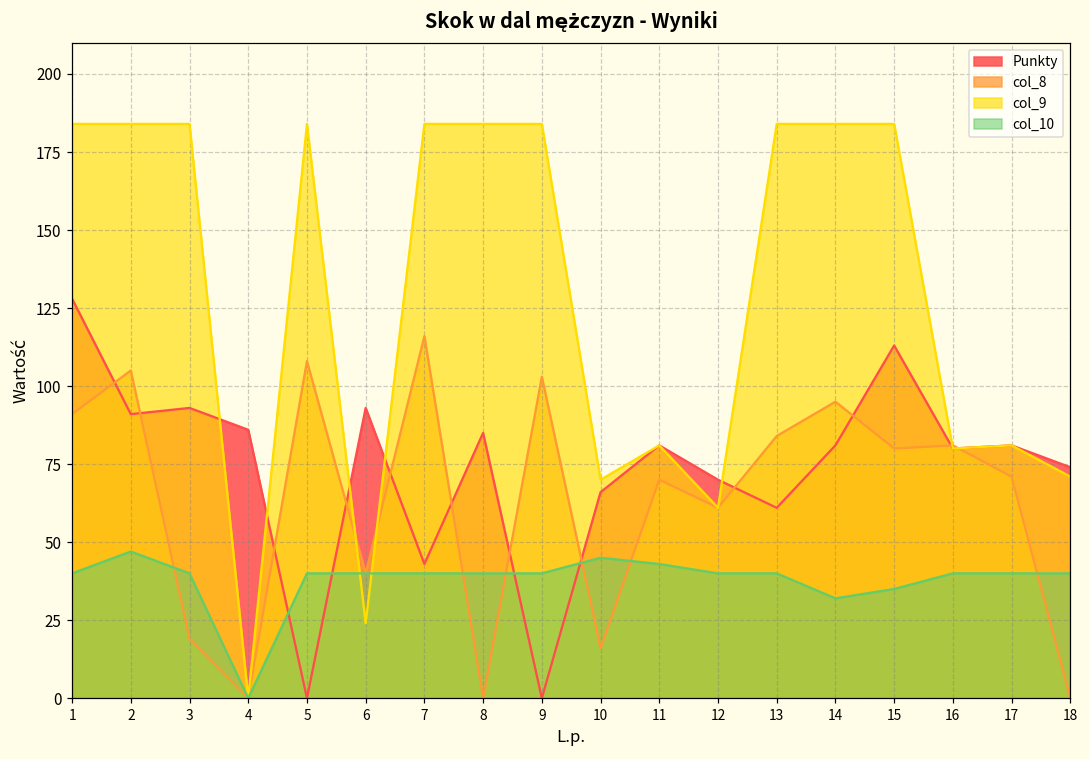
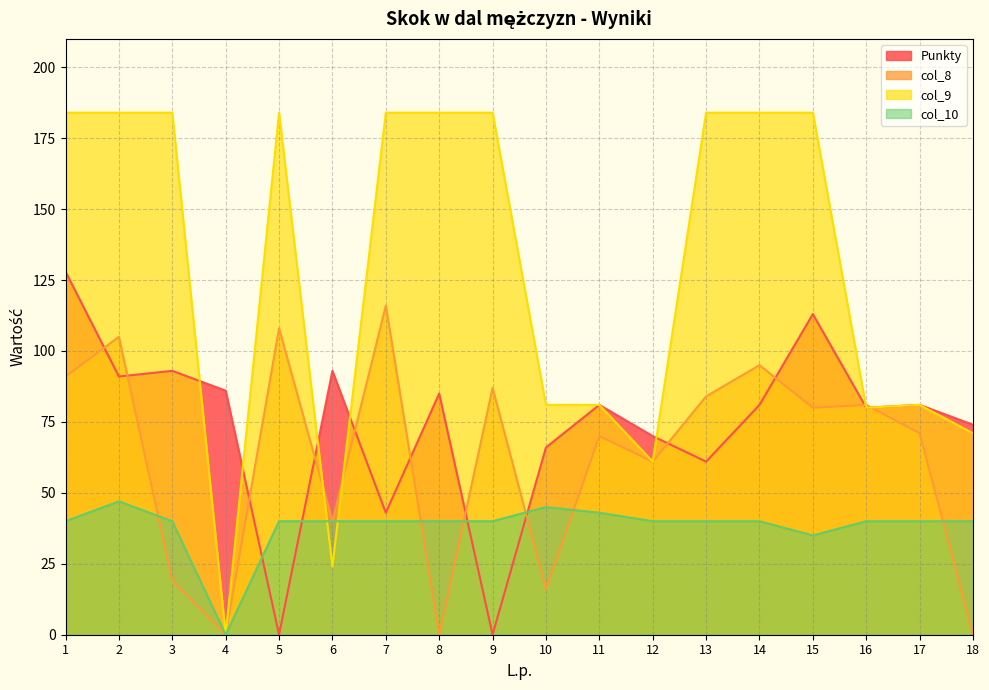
  {
    "Punkty": {
      "1": 128,
      "2": 91,
      "3": 93,
      "4": 86,
      "5": 0,
      "6": 93,
      "7": 43,
      "8": 85,
      "9": 0,
      "10": 66,
      "12": 70,
      "13": 61,
      "14": 81,
      "15": 113,
      "18": 74
    },
    "col_8": {
      "1": 91,
      "2": 105,
      "3": 19,
      "5": 108,
      "7": 116,
      "8": 0,
-     "9": 103,
+     "9": 87,
      "10": 16,
      "11": 70,
      "13": 84,
      "14": 95,
      "15": 80,
      "16": 81,
      "17": 71,
      "18": 0
    },
    "col_9": {
      "1": 184,
      "2": 184,
      "3": 184,
      "5": 184,
      "6": 24,
      "7": 184,
      "8": 184,
      "9": 184,
-     "10": 70,
+     "10": 81,
      "13": 184,
      "14": 184,
      "15": 184,
      "18": 71
    },
    "col_10": {
      "1": 40,
      "2": 47,
      "3": 40,
      "5": 40,
      "7": 40,
      "8": 40,
      "9": 40,
      "10": 45,
      "11": 43,
      "12": 40,
      "13": 40,
-     "14": 32,
+     "14": 40,
      "15": 35,
      "16": 40,
      "17": 40,
      "18": 40
    }
  }
